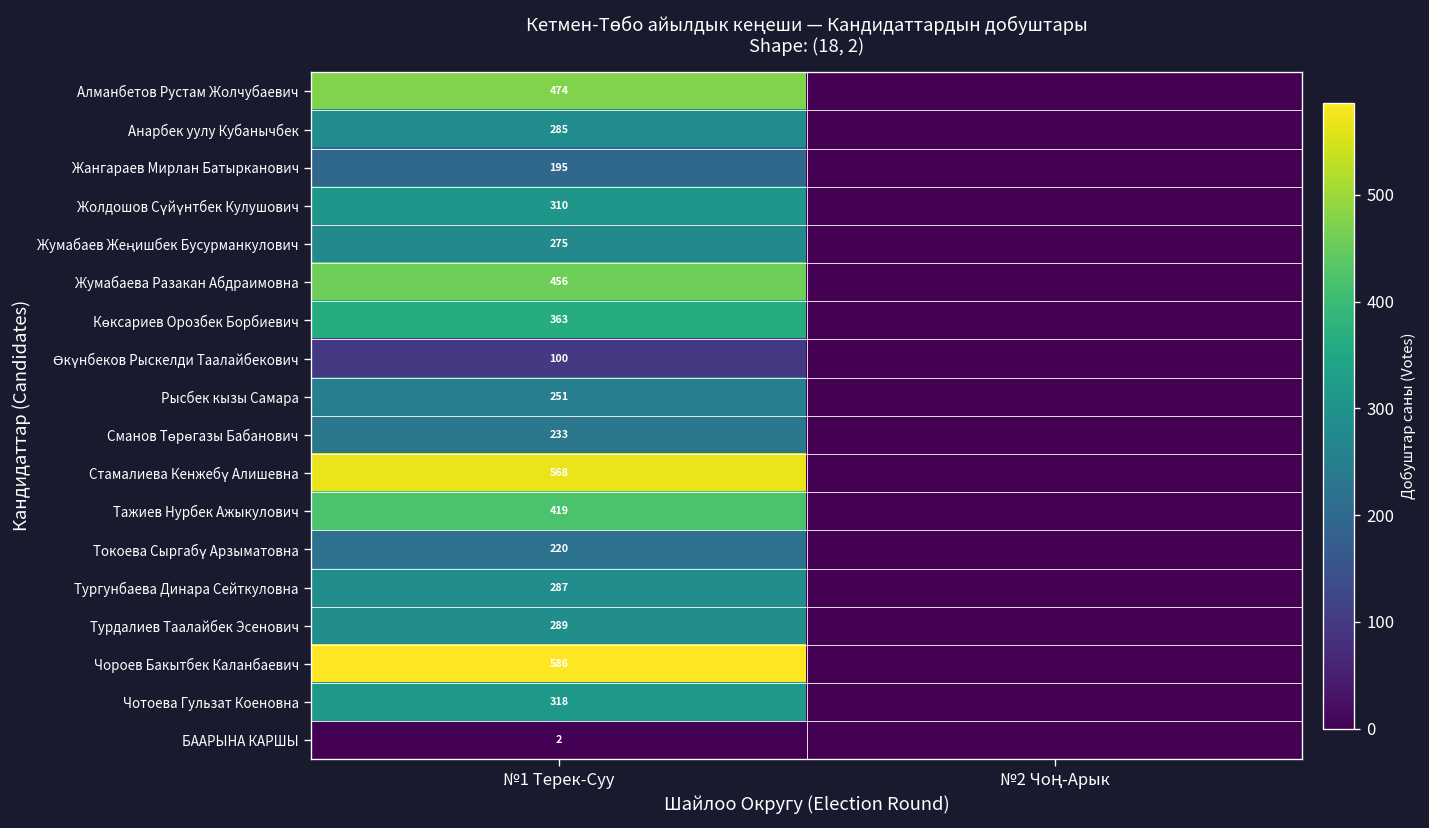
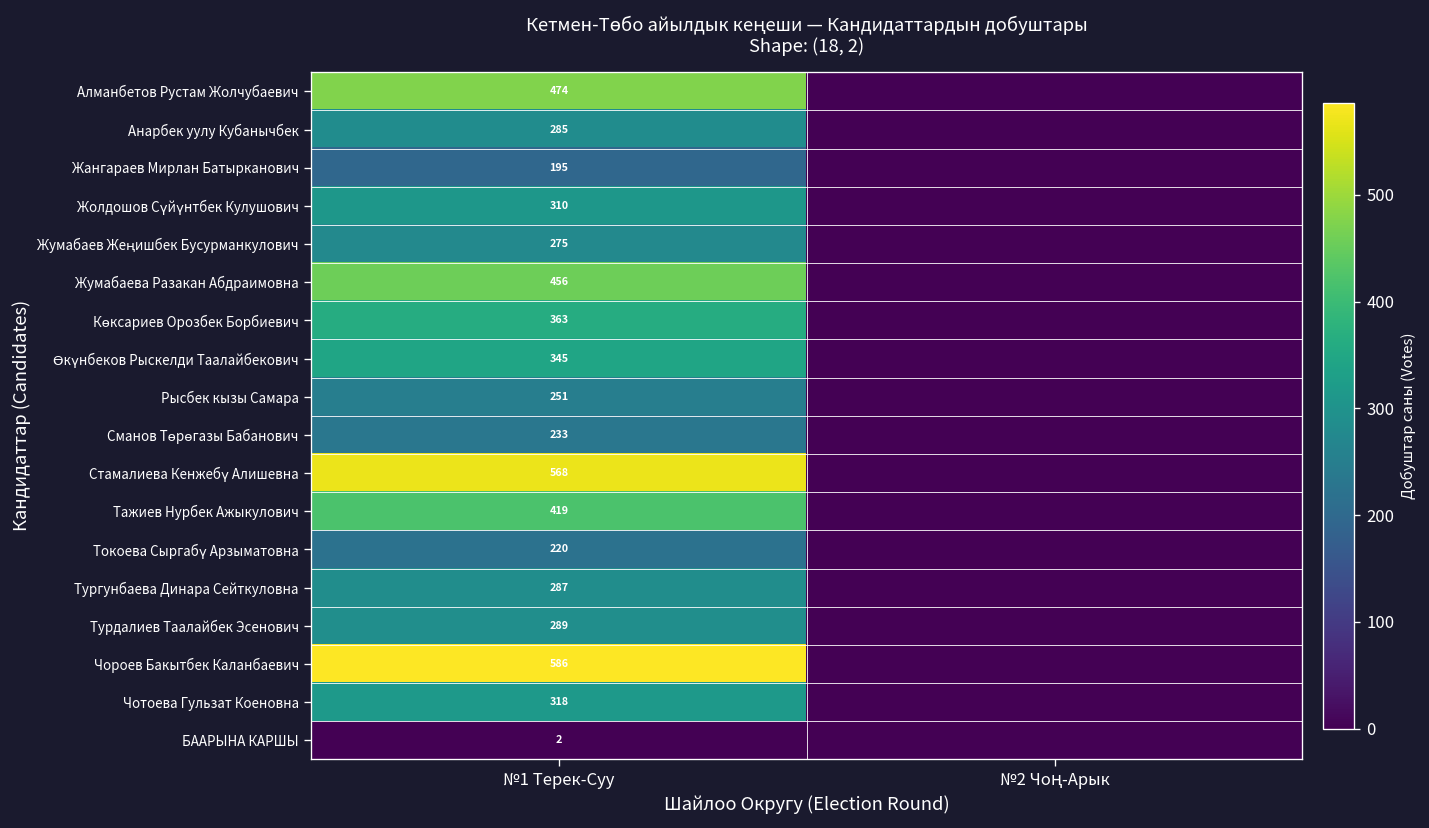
  {
    "Алманбетов Рустам Жолчубаевич": {
      "№1 Терек-Суу": 474
    },
    "Анарбек уулу Кубанычбек": {
      "№1 Терек-Суу": 285
    },
    "Жангараев Мирлан Батырканович": {
      "№1 Терек-Суу": 195
    },
    "Жолдошов Сүйүнтбек Кулушович": {
      "№1 Терек-Суу": 310
    },
    "Жумабаев Жеңишбек Бусурманкулович": {
      "№1 Терек-Суу": 275
    },
    "Жумабаева Разакан Абдраимовна": {
      "№1 Терек-Суу": 456
    },
    "Көксариев Орозбек Борбиевич": {
      "№1 Терек-Суу": 363
    },
    "Өкүнбеков Рыскелди Таалайбекович": {
-     "№1 Терек-Суу": 100
+     "№1 Терек-Суу": 345
    },
    "Рысбек кызы Самара": {
      "№1 Терек-Суу": 251
    },
    "Сманов Төрөгазы Бабанович": {
      "№1 Терек-Суу": 233
    },
    "Стамалиева Кенжебү Алишевна": {
      "№1 Терек-Суу": 568
    },
    "Тажиев Нурбек Ажыкулович": {
      "№1 Терек-Суу": 419
    },
    "Токоева Сыргабү Арзыматовна": {
      "№1 Терек-Суу": 220
    },
    "Тургунбаева Динара Сейткуловна": {
      "№1 Терек-Суу": 287
    },
    "Турдалиев Таалайбек Эсенович": {
      "№1 Терек-Суу": 289
    },
    "Чороев Бакытбек Каланбаевич": {
      "№1 Терек-Суу": 586
    },
    "Чотоева Гульзат Коеновна": {
      "№1 Терек-Суу": 318
    },
    "БААРЫНА КАРШЫ": {
      "№1 Терек-Суу": 2
    }
  }
